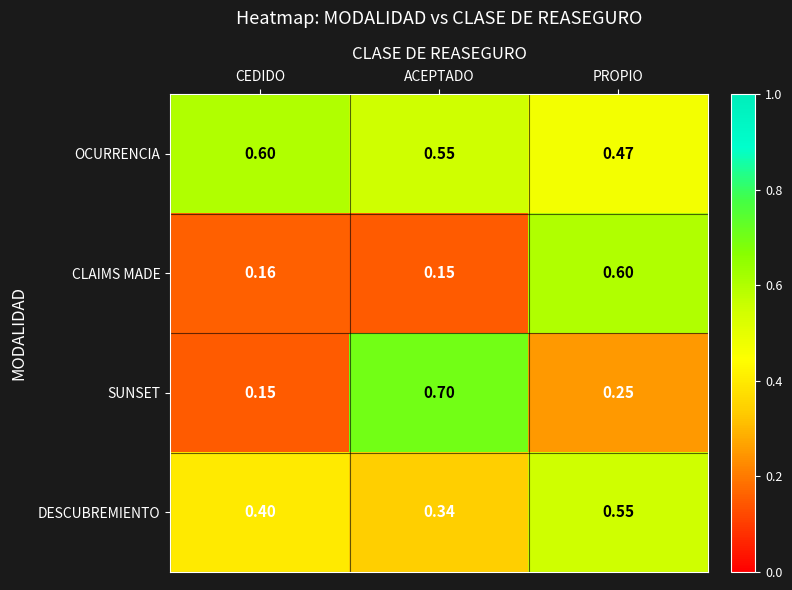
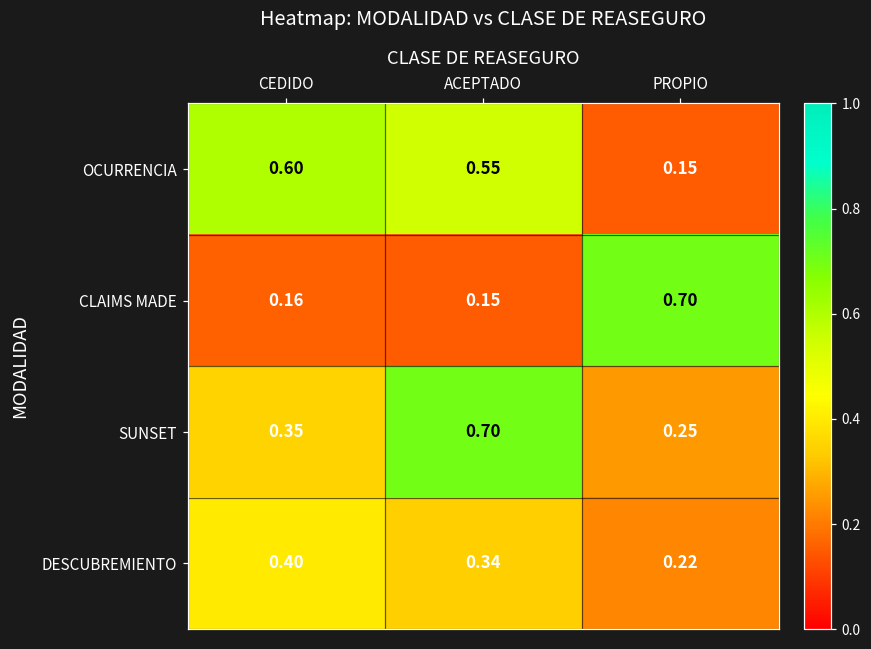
  {
    "OCURRENCIA": {
      "CEDIDO": 0.60,
      "ACEPTADO": 0.55,
-     "PROPIO": 0.47
+     "PROPIO": 0.15
    },
    "CLAIMS MADE": {
      "CEDIDO": 0.16,
      "ACEPTADO": 0.15,
-     "PROPIO": 0.60
+     "PROPIO": 0.70
    },
    "SUNSET": {
-     "CEDIDO": 0.15,
+     "CEDIDO": 0.35,
      "ACEPTADO": 0.70,
      "PROPIO": 0.25
    },
    "DESCUBREMIENTO": {
      "CEDIDO": 0.40,
      "ACEPTADO": 0.34,
-     "PROPIO": 0.55
+     "PROPIO": 0.22
    }
  }
